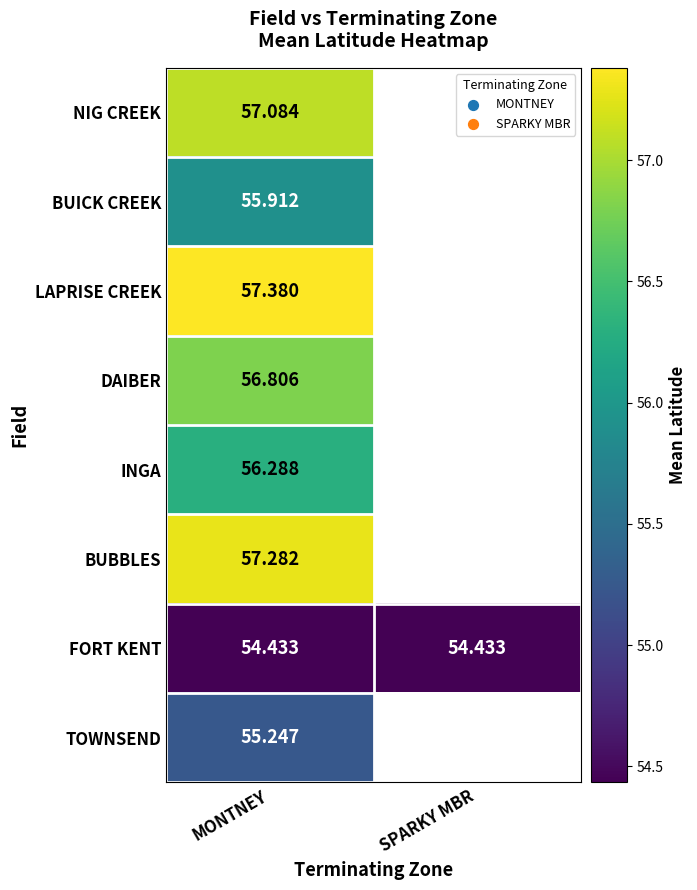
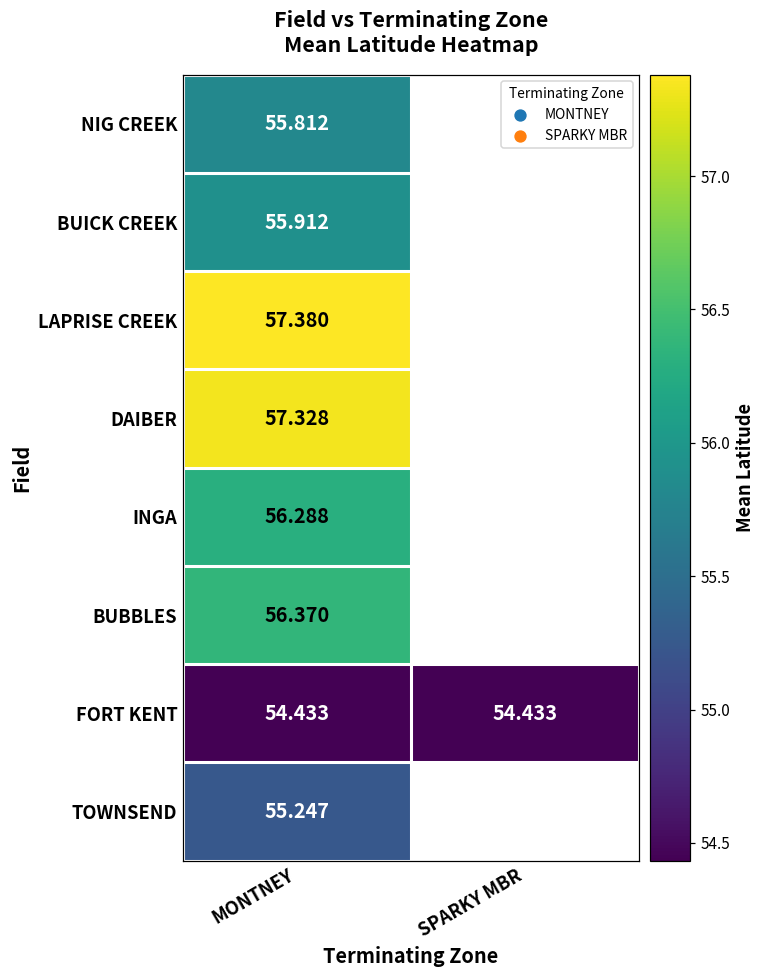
  {
    "NIG CREEK": {
-     "MONTNEY": 57.084
+     "MONTNEY": 55.812
    },
    "BUICK CREEK": {
      "MONTNEY": 55.912
    },
    "LAPRISE CREEK": {
      "MONTNEY": 57.380
    },
    "DAIBER": {
-     "MONTNEY": 56.806
+     "MONTNEY": 57.328
    },
    "INGA": {
      "MONTNEY": 56.288
    },
    "BUBBLES": {
-     "MONTNEY": 57.282
+     "MONTNEY": 56.370
    },
    "FORT KENT": {
      "MONTNEY": 54.433,
      "SPARKY MBR": 54.433
    },
    "TOWNSEND": {
      "MONTNEY": 55.247
    }
  }
